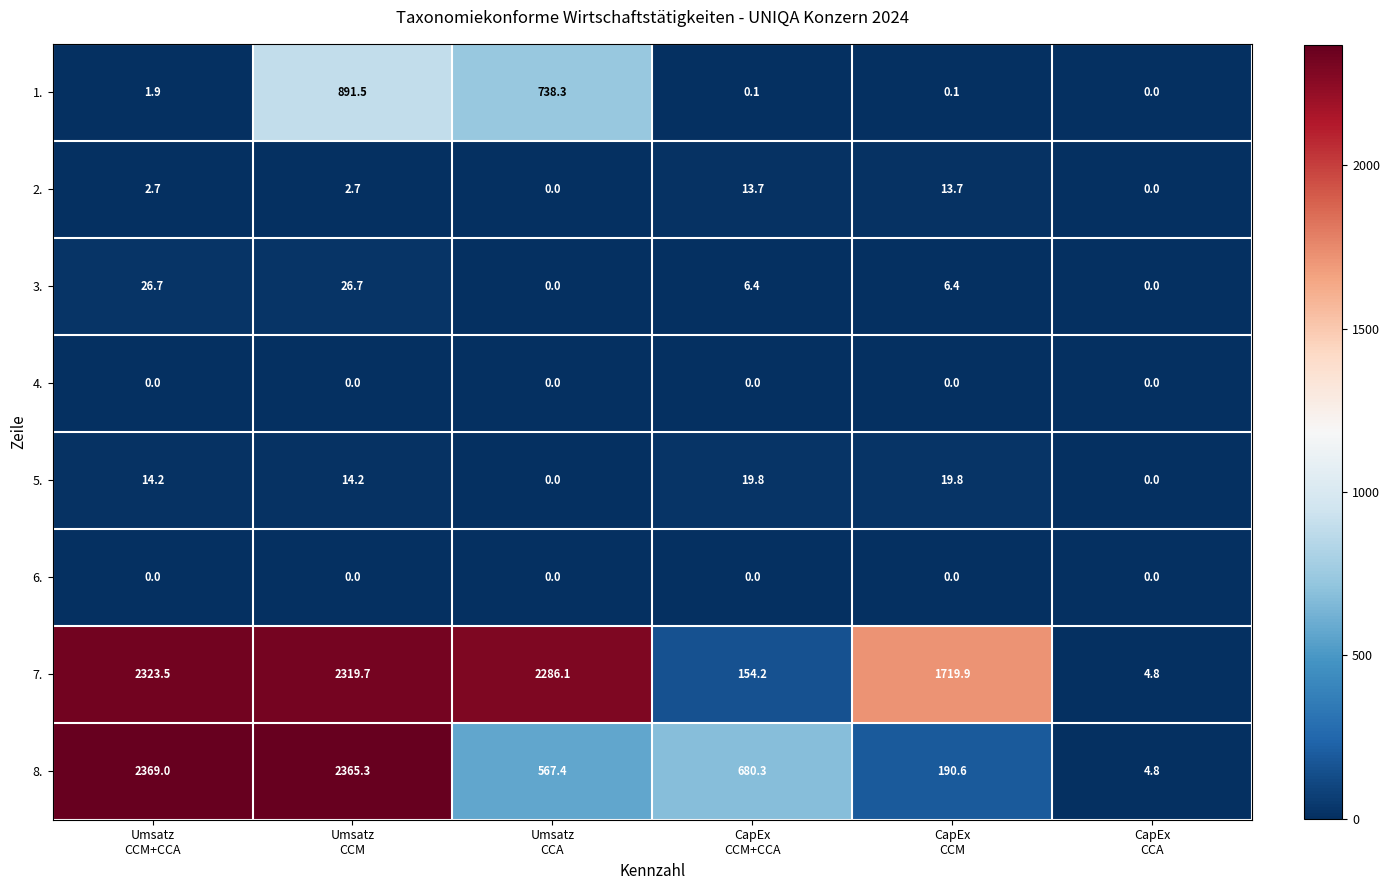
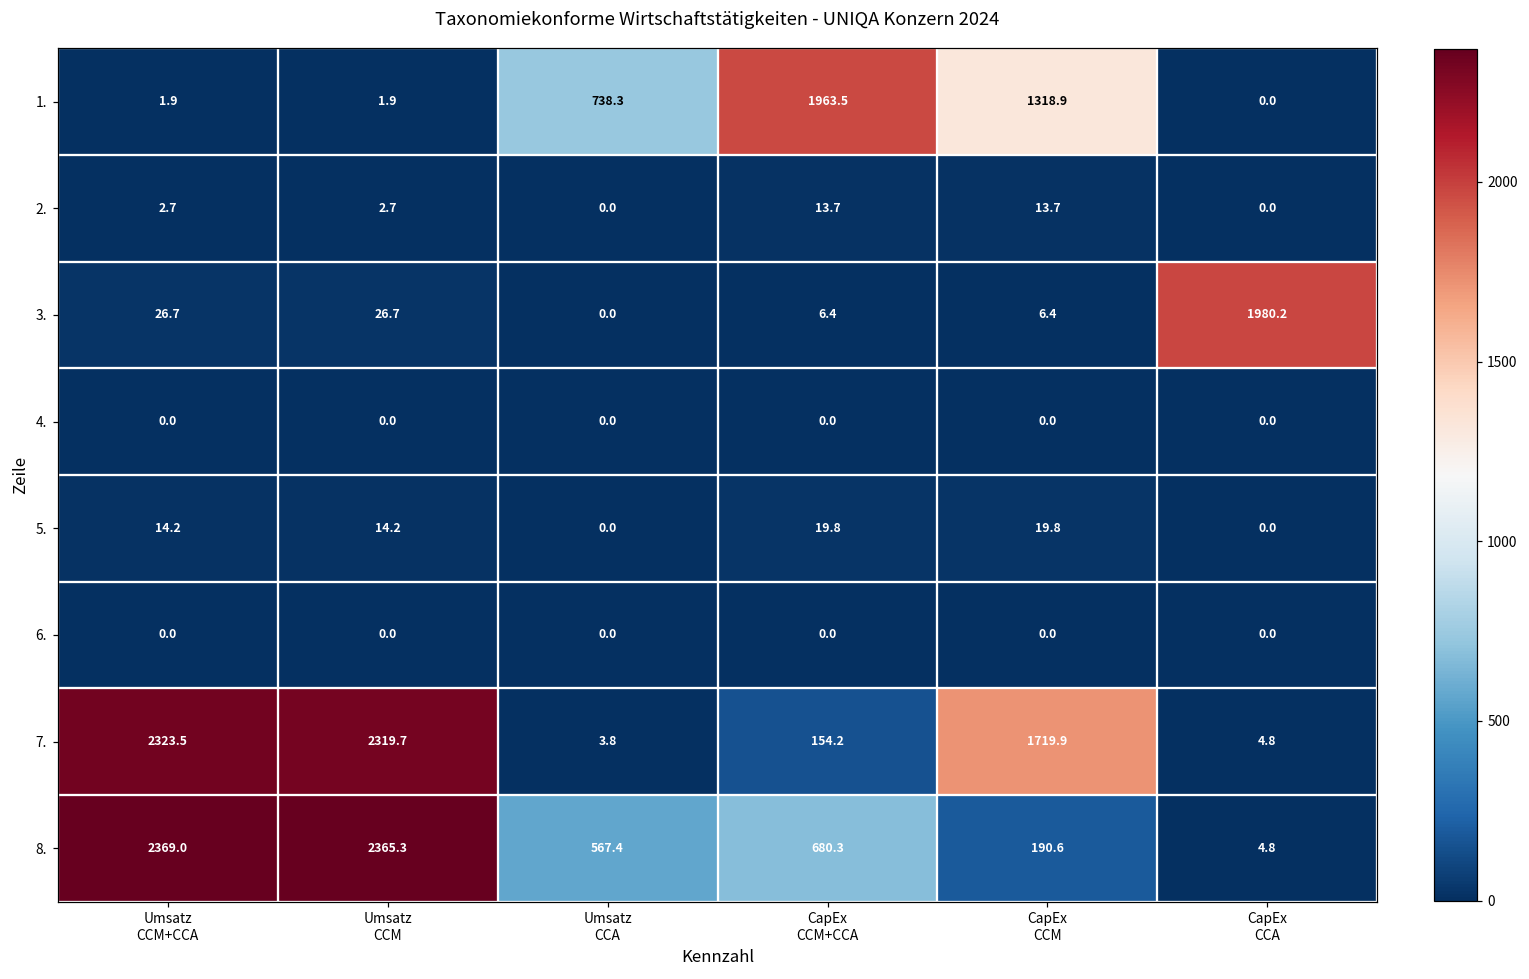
  {
    "1.": {
      "Umsatz CCM+CCA": 1.9,
-     "Umsatz CCM": 891.5,
+     "Umsatz CCM": 1.9,
      "Umsatz CCA": 738.3,
-     "CapEx CCM+CCA": 0.1,
-     "CapEx CCM": 0.1,
+     "CapEx CCM+CCA": 1963.5,
+     "CapEx CCM": 1318.9,
      "CapEx CCA": 0.0
    },
    "2.": {
      "Umsatz CCM+CCA": 2.7,
      "Umsatz CCM": 2.7,
      "Umsatz CCA": 0.0,
      "CapEx CCM+CCA": 13.7,
      "CapEx CCM": 13.7,
      "CapEx CCA": 0.0
    },
    "3.": {
      "Umsatz CCM+CCA": 26.7,
      "Umsatz CCM": 26.7,
      "Umsatz CCA": 0.0,
      "CapEx CCM+CCA": 6.4,
      "CapEx CCM": 6.4,
-     "CapEx CCA": 0.0
+     "CapEx CCA": 1980.2
    },
    "4.": {
      "Umsatz CCM+CCA": 0.0,
      "Umsatz CCM": 0.0,
      "Umsatz CCA": 0.0,
      "CapEx CCM+CCA": 0.0,
      "CapEx CCM": 0.0,
      "CapEx CCA": 0.0
    },
    "5.": {
      "Umsatz CCM+CCA": 14.2,
      "Umsatz CCM": 14.2,
      "Umsatz CCA": 0.0,
      "CapEx CCM+CCA": 19.8,
      "CapEx CCM": 19.8,
      "CapEx CCA": 0.0
    },
    "6.": {
      "Umsatz CCM+CCA": 0.0,
      "Umsatz CCM": 0.0,
      "Umsatz CCA": 0.0,
      "CapEx CCM+CCA": 0.0,
      "CapEx CCM": 0.0,
      "CapEx CCA": 0.0
    },
    "7.": {
      "Umsatz CCM+CCA": 2323.5,
      "Umsatz CCM": 2319.7,
-     "Umsatz CCA": 2286.1,
+     "Umsatz CCA": 3.8,
      "CapEx CCM+CCA": 154.2,
      "CapEx CCM": 1719.9,
      "CapEx CCA": 4.8
    },
    "8.": {
      "Umsatz CCM+CCA": 2369.0,
      "Umsatz CCM": 2365.3,
      "Umsatz CCA": 567.4,
      "CapEx CCM+CCA": 680.3,
      "CapEx CCM": 190.6,
      "CapEx CCA": 4.8
    }
  }
